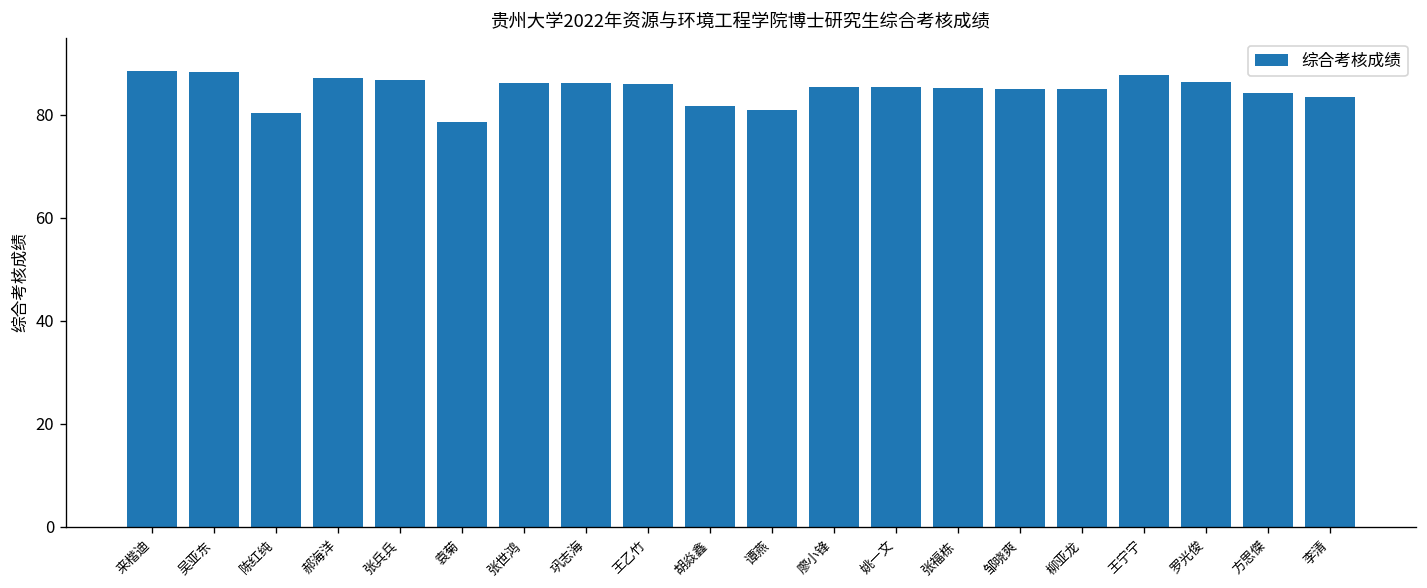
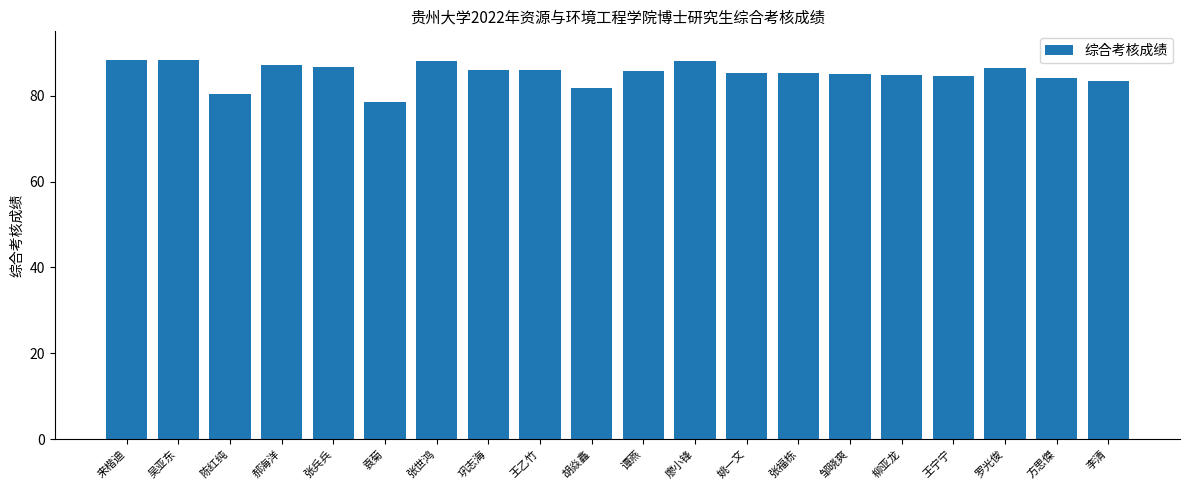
  {
    "来楷迪": 88,
    "吴亚东": 88,
    "陈红纯": 80,
    "郝海洋": 87,
    "张兵兵": 87,
    "袁菊": 79,
-   "张世鸿": 86,
+   "张世鸿": 88,
    "巩志海": 86,
    "王乙竹": 86,
    "胡焱鑫": 82,
-   "谭燕": 81,
-   "廖小锋": 85,
+   "谭燕": 86,
+   "廖小锋": 88,
    "姚一文": 85,
    "张福栋": 85,
    "邹晓爽": 85,
    "柳亚龙": 85,
-   "王宁宁": 88,
+   "王宁宁": 85,
    "罗光俊": 86,
    "方思傑": 84,
    "李清": 83
  }
